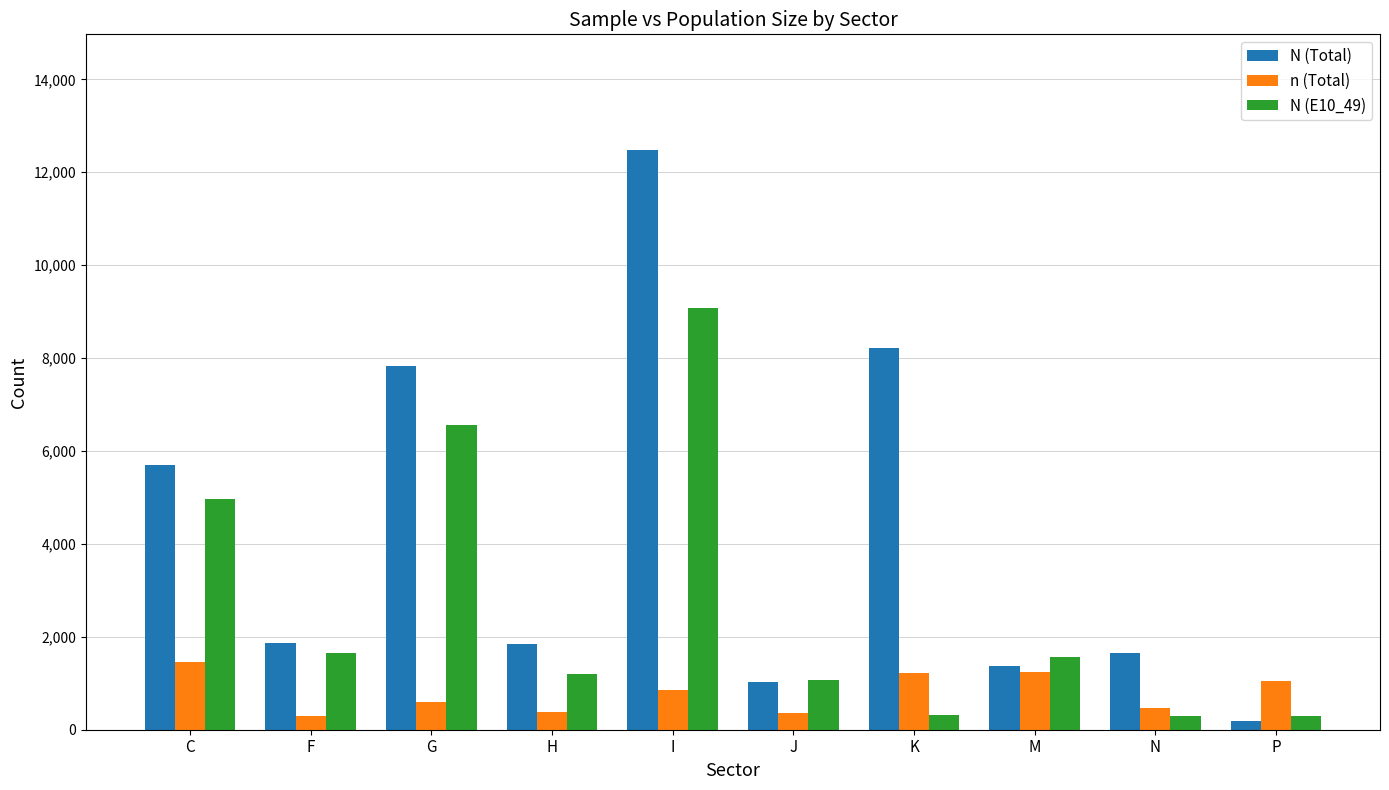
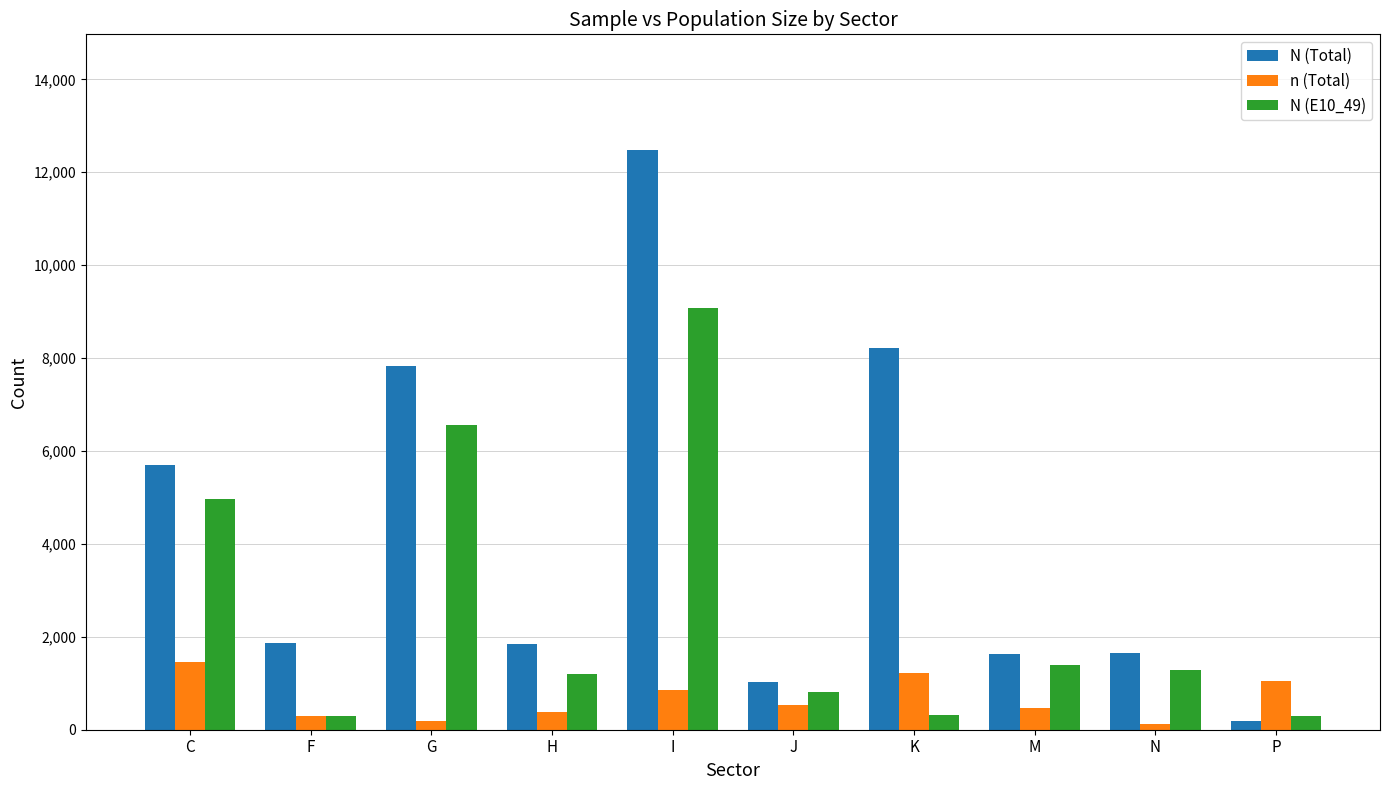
  {
    "N (Total)": {
      "C": "5,700",
      "F": "1,900",
      "G": "7,800",
      "H": "1,900",
      "I": "12,500",
      "J": "1,000",
      "K": "8,200",
-     "M": "1,400",
+     "M": "1,600",
      "N": "1,700",
      "P": "200"
    },
    "n (Total)": {
      "C": "1,500",
      "F": "300",
-     "G": "600",
+     "G": "200",
      "H": "400",
      "I": "800",
-     "J": "400",
+     "J": "500",
      "K": "1,200",
-     "M": "1,200",
-     "N": "500",
+     "M": "500",
+     "N": "100",
      "P": "1,100"
    },
    "N (E10_49)": {
      "C": "5,000",
-     "F": "1,600",
+     "F": "300",
      "G": "6,600",
      "H": "1,200",
      "I": "9,100",
-     "J": "1,100",
+     "J": "800",
      "K": "300",
-     "M": "1,600",
-     "N": "300",
+     "M": "1,400",
+     "N": "1,300",
      "P": "300"
    }
  }
